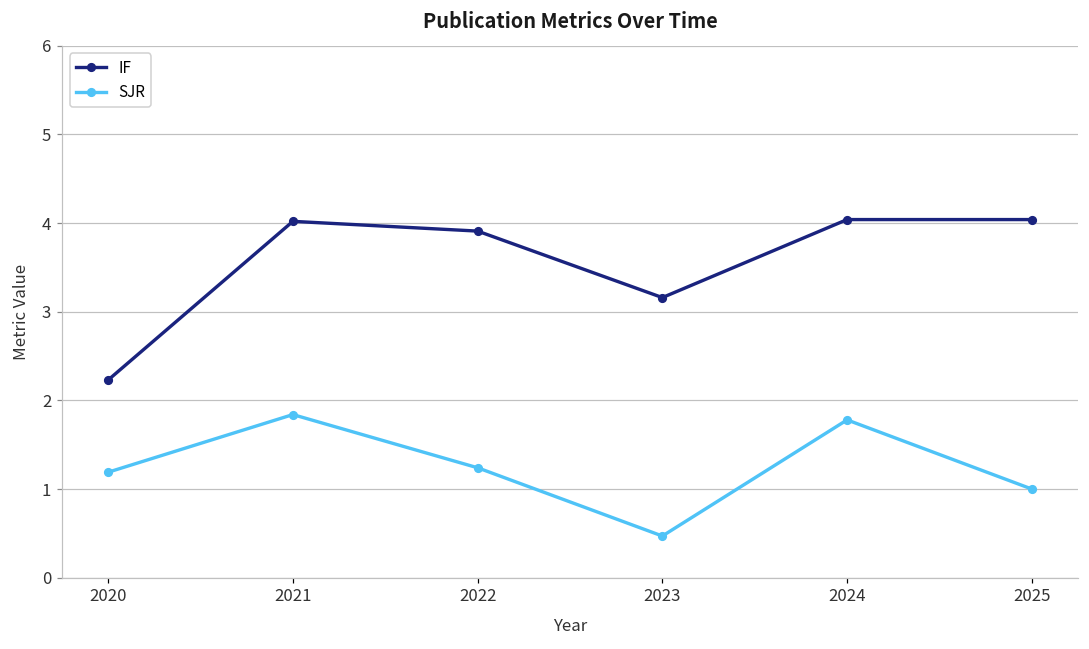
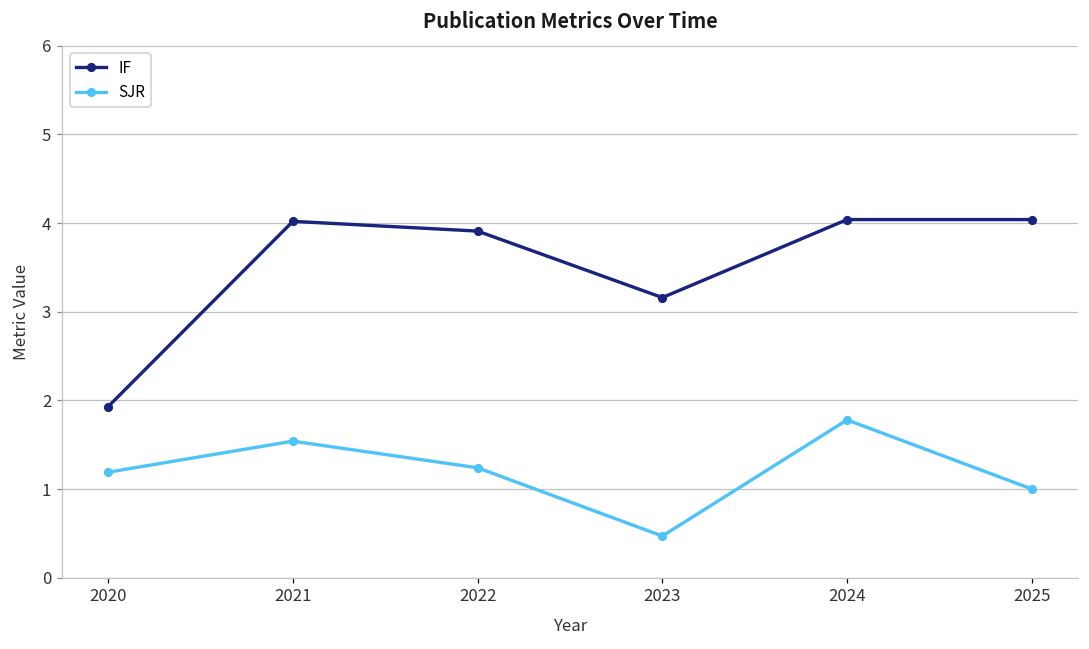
  {
    "IF": {
-     "2020": 2.2,
+     "2020": 1.9,
      "2021": 4.0,
      "2022": 3.9,
      "2023": 3.2,
      "2024": 4.0,
      "2025": 4.0
    },
    "SJR": {
      "2020": 1.2,
-     "2021": 1.8,
+     "2021": 1.5,
      "2022": 1.2,
      "2023": 0.5,
      "2024": 1.8,
      "2025": 1.0
    }
  }
